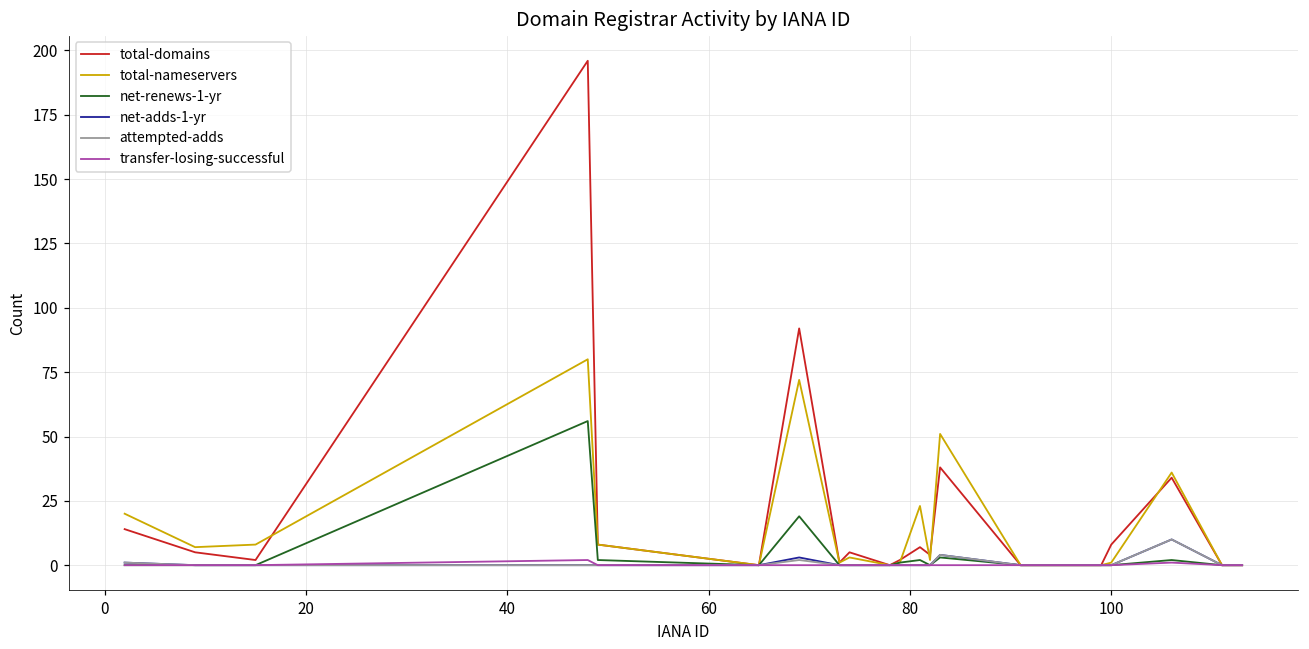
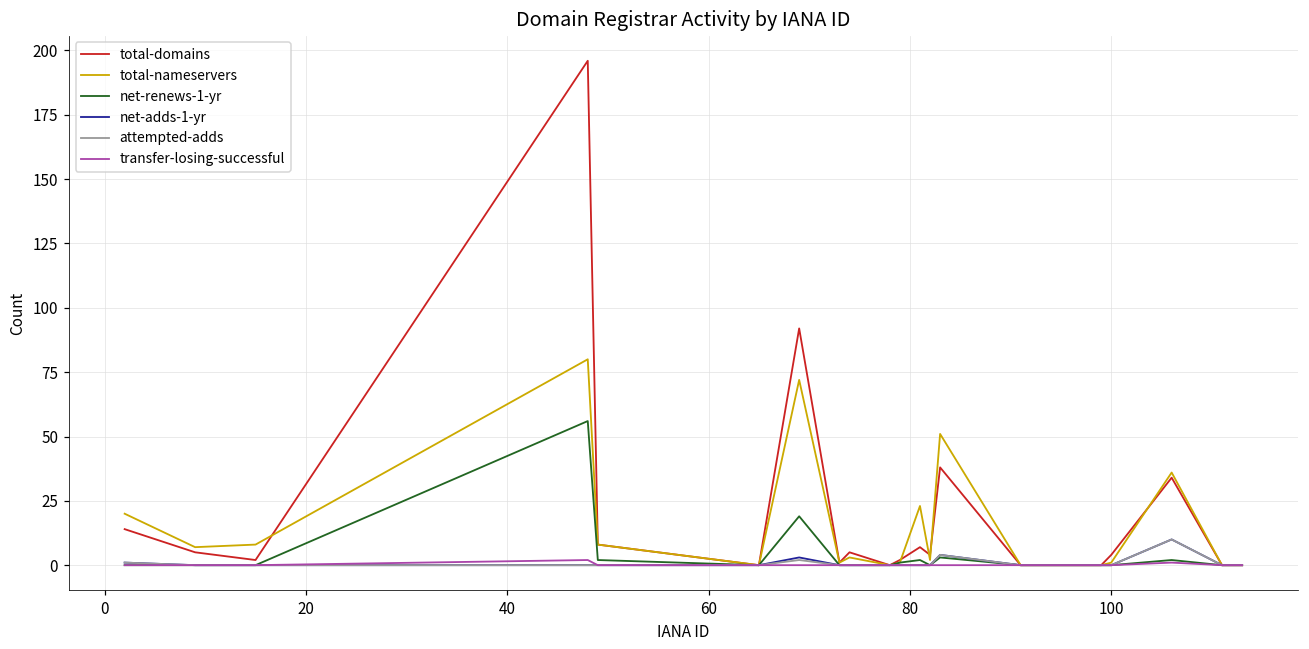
  {
    "total-domains": {
-     "100": 8
+     "100": 4
    }
  }
